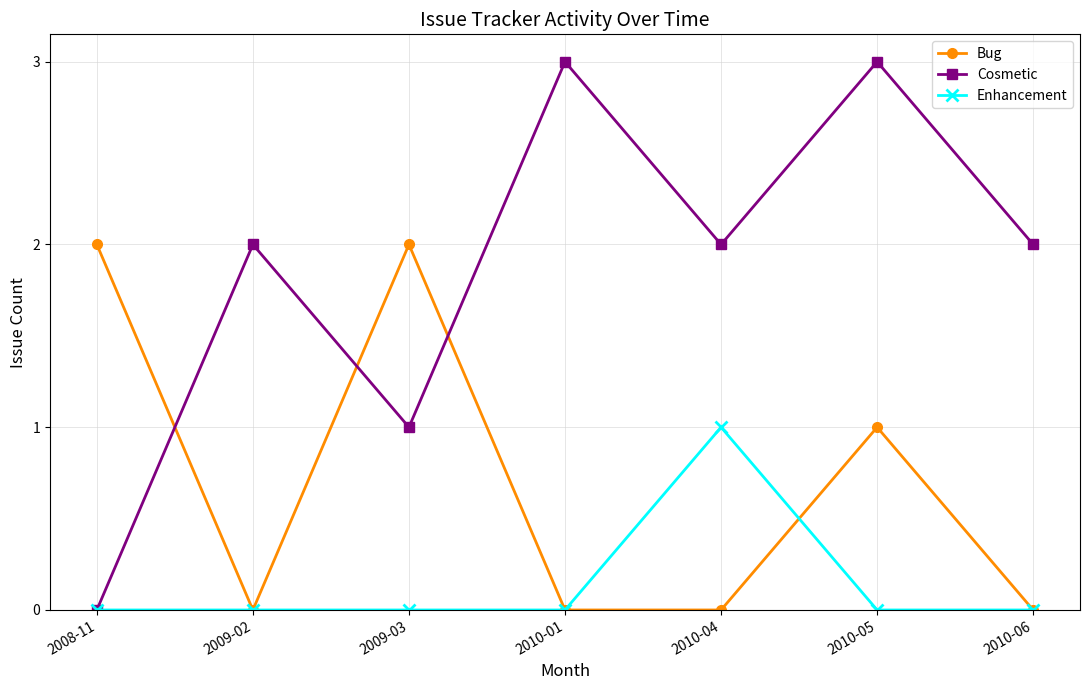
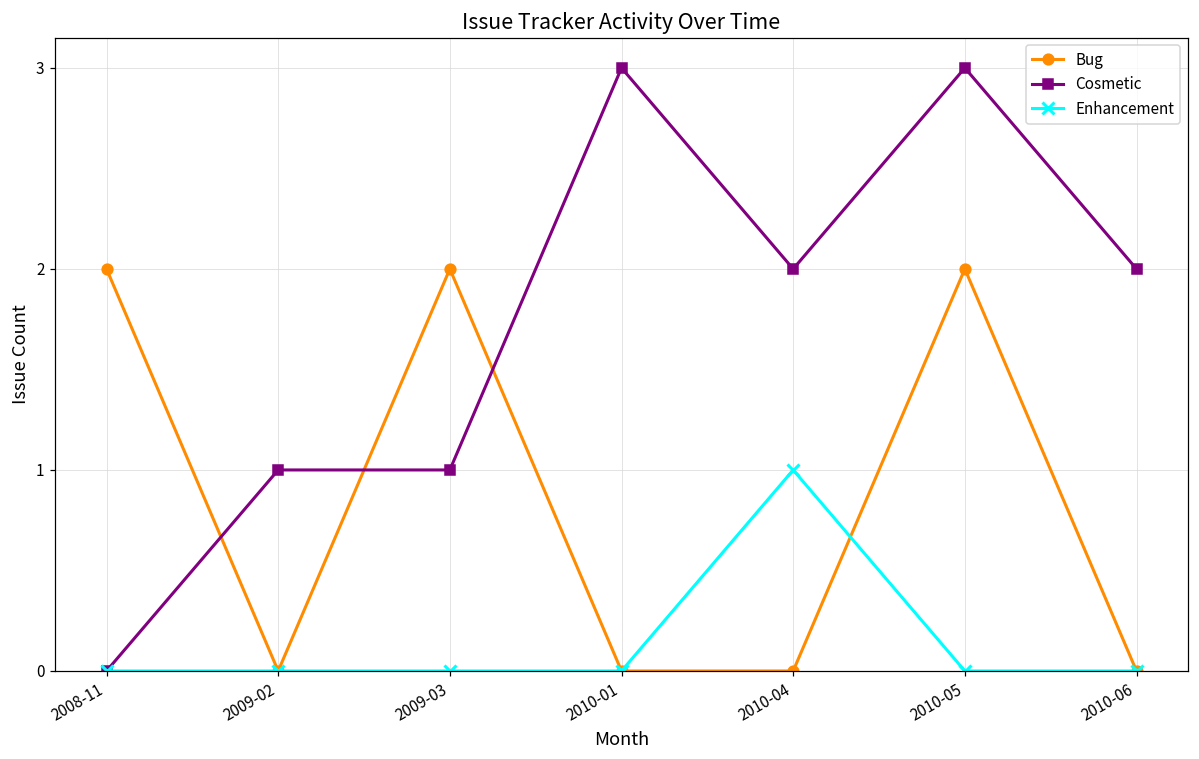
  {
    "Bug": {
      "2008-11": 2,
      "2009-03": 2,
      "2010-04": 0,
-     "2010-05": 1
+     "2010-05": 2
    },
    "Cosmetic": {
-     "2009-02": 2,
+     "2009-02": 1,
      "2009-03": 1,
      "2010-01": 3,
      "2010-04": 2,
      "2010-05": 3,
      "2010-06": 2
    },
    "Enhancement": {
      "2009-03": 0,
      "2010-04": 1,
      "2010-05": 0
    }
  }
